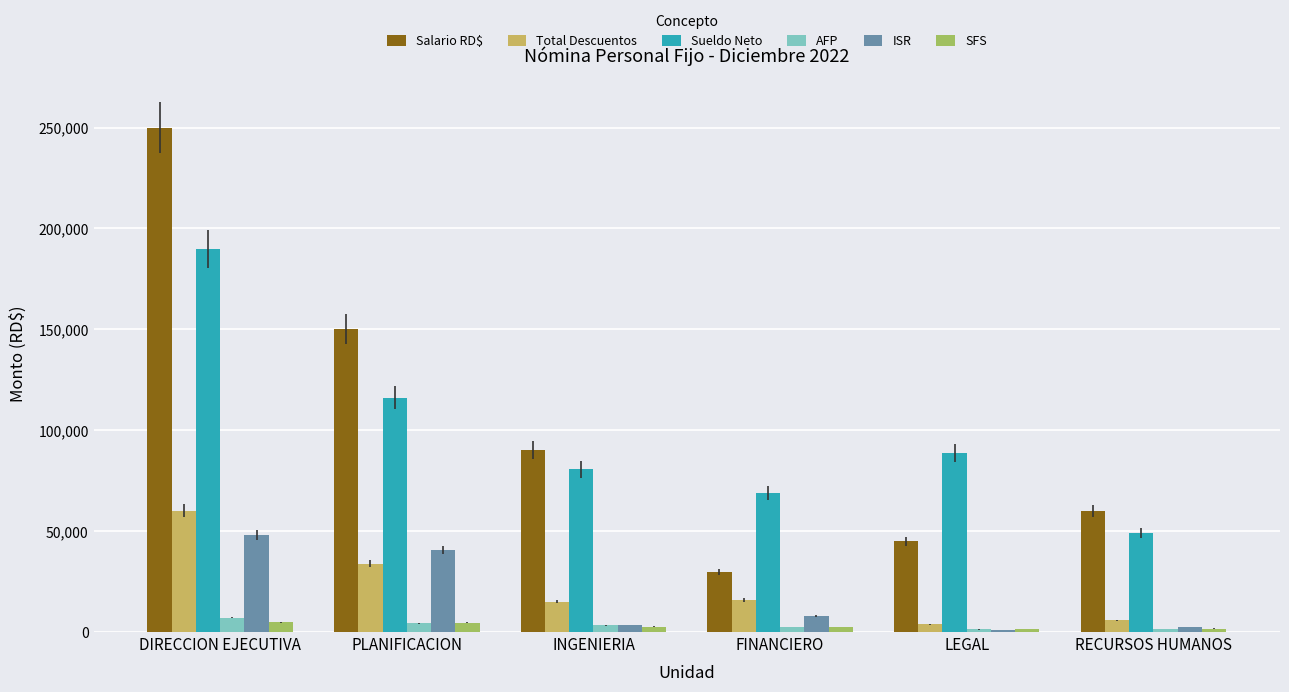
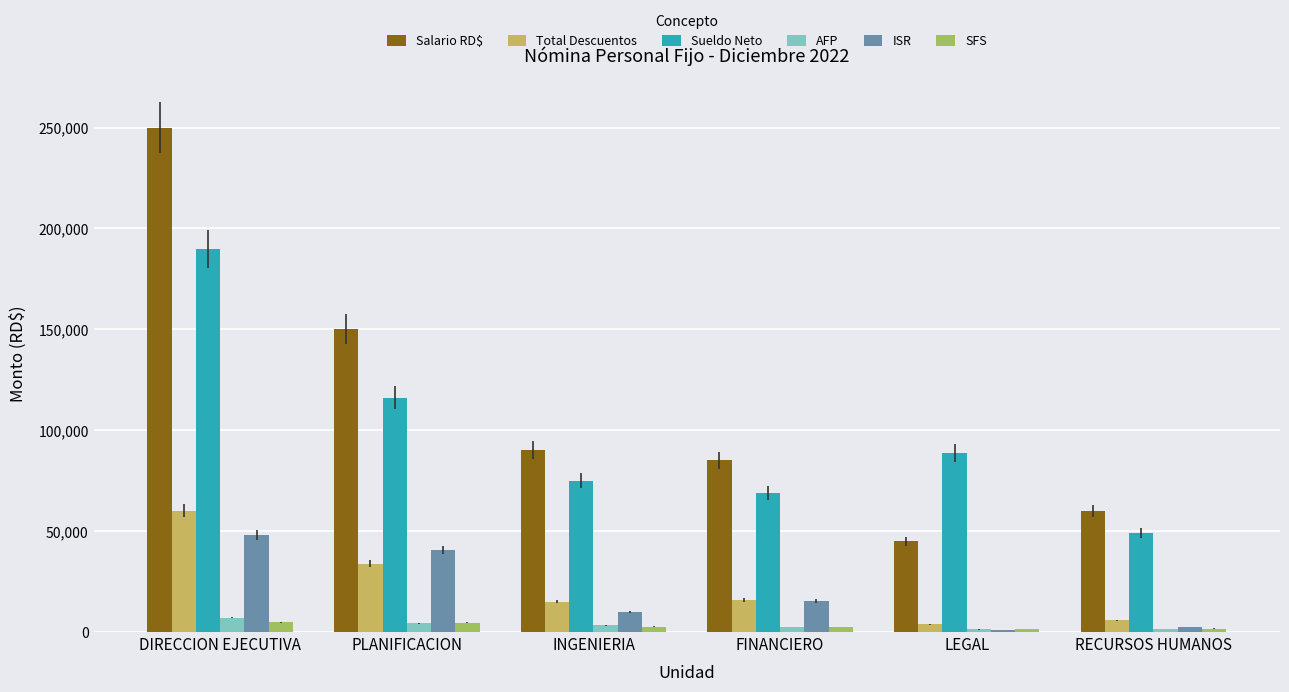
  {
    "Salario RD$": {
      "DIRECCION EJECUTIVA": "250,000",
      "PLANIFICACION": "150,000",
      "INGENIERIA": "90,000",
-     "FINANCIERO": "30,000",
+     "FINANCIERO": "85,000",
      "LEGAL": "45,000",
      "RECURSOS HUMANOS": "60,000"
    },
    "Sueldo Neto": {
      "DIRECCION EJECUTIVA": "190,000",
      "PLANIFICACION": "116,000",
-     "INGENIERIA": "81,000",
+     "INGENIERIA": "75,000",
      "FINANCIERO": "69,000",
      "LEGAL": "89,000",
      "RECURSOS HUMANOS": "49,000"
    },
    "AFP": {
      "DIRECCION EJECUTIVA": "7,000",
      "PLANIFICACION": "4,000",
      "INGENIERIA": "3,000",
      "FINANCIERO": "2,000",
      "LEGAL": "1,000",
      "RECURSOS HUMANOS": "2,000"
    },
    "ISR": {
      "DIRECCION EJECUTIVA": "48,000",
      "PLANIFICACION": "41,000",
-     "INGENIERIA": "3,000",
-     "FINANCIERO": "8,000",
+     "INGENIERIA": "10,000",
+     "FINANCIERO": "15,000",
      "RECURSOS HUMANOS": "3,000"
    }
  }
